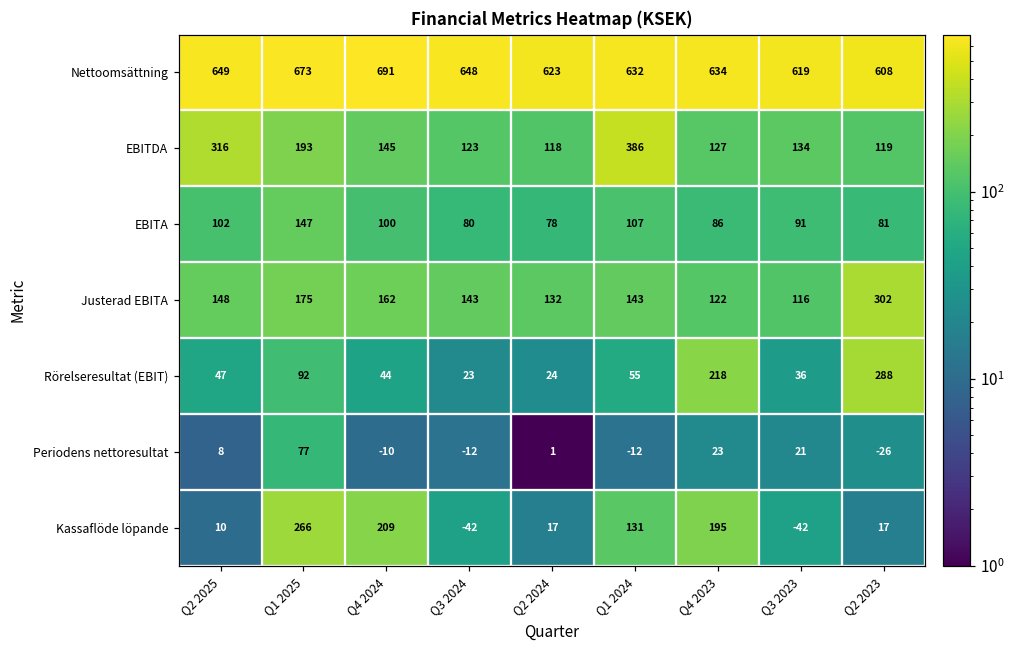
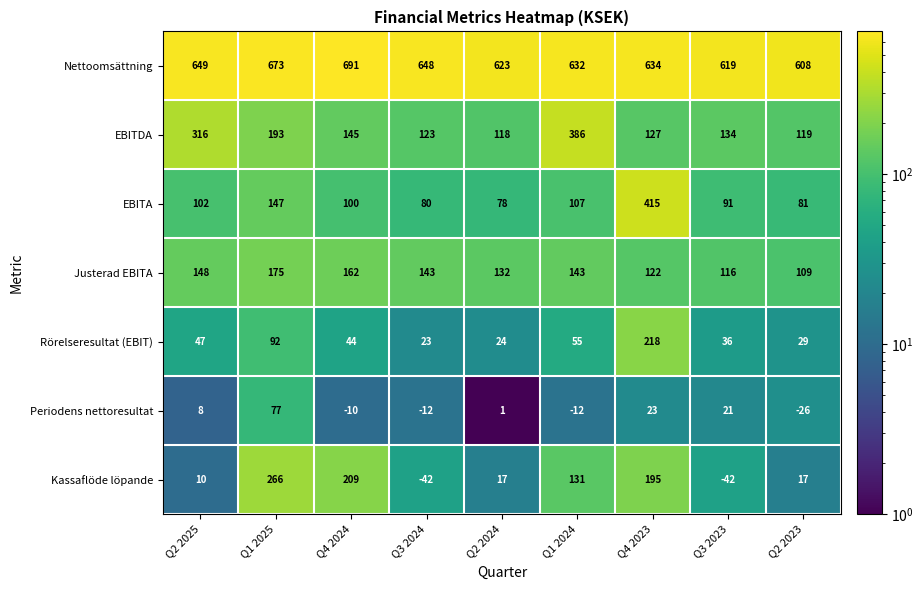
  {
    "Nettoomsättning": {
      "Q2 2025": 649,
      "Q1 2025": 673,
      "Q4 2024": 691,
      "Q3 2024": 648,
      "Q2 2024": 623,
      "Q1 2024": 632,
      "Q4 2023": 634,
      "Q3 2023": 619,
      "Q2 2023": 608
    },
    "EBITDA": {
      "Q2 2025": 316,
      "Q1 2025": 193,
      "Q4 2024": 145,
      "Q3 2024": 123,
      "Q2 2024": 118,
      "Q1 2024": 386,
      "Q4 2023": 127,
      "Q3 2023": 134,
      "Q2 2023": 119
    },
    "EBITA": {
      "Q2 2025": 102,
      "Q1 2025": 147,
      "Q4 2024": 100,
      "Q3 2024": 80,
      "Q2 2024": 78,
      "Q1 2024": 107,
-     "Q4 2023": 86,
+     "Q4 2023": 415,
      "Q3 2023": 91,
      "Q2 2023": 81
    },
    "Justerad EBITA": {
      "Q2 2025": 148,
      "Q1 2025": 175,
      "Q4 2024": 162,
      "Q3 2024": 143,
      "Q2 2024": 132,
      "Q1 2024": 143,
      "Q4 2023": 122,
      "Q3 2023": 116,
-     "Q2 2023": 302
+     "Q2 2023": 109
    },
    "Rörelseresultat (EBIT)": {
      "Q2 2025": 47,
      "Q1 2025": 92,
      "Q4 2024": 44,
      "Q3 2024": 23,
      "Q2 2024": 24,
      "Q1 2024": 55,
      "Q4 2023": 218,
      "Q3 2023": 36,
-     "Q2 2023": 288
+     "Q2 2023": 29
    },
    "Periodens nettoresultat": {
      "Q2 2025": 8,
      "Q1 2025": 77,
      "Q4 2024": -10,
      "Q3 2024": -12,
      "Q2 2024": 1,
      "Q1 2024": -12,
      "Q4 2023": 23,
      "Q3 2023": 21,
      "Q2 2023": -26
    },
    "Kassaflöde löpande": {
      "Q2 2025": 10,
      "Q1 2025": 266,
      "Q4 2024": 209,
      "Q3 2024": -42,
      "Q2 2024": 17,
      "Q1 2024": 131,
      "Q4 2023": 195,
      "Q3 2023": -42,
      "Q2 2023": 17
    }
  }
